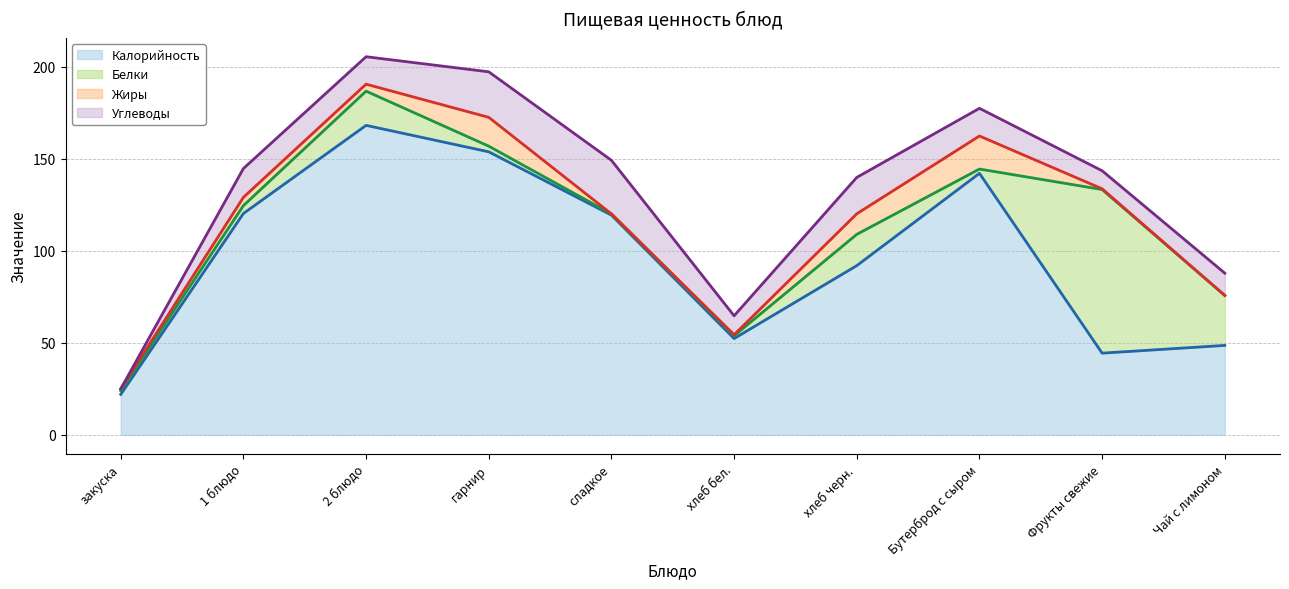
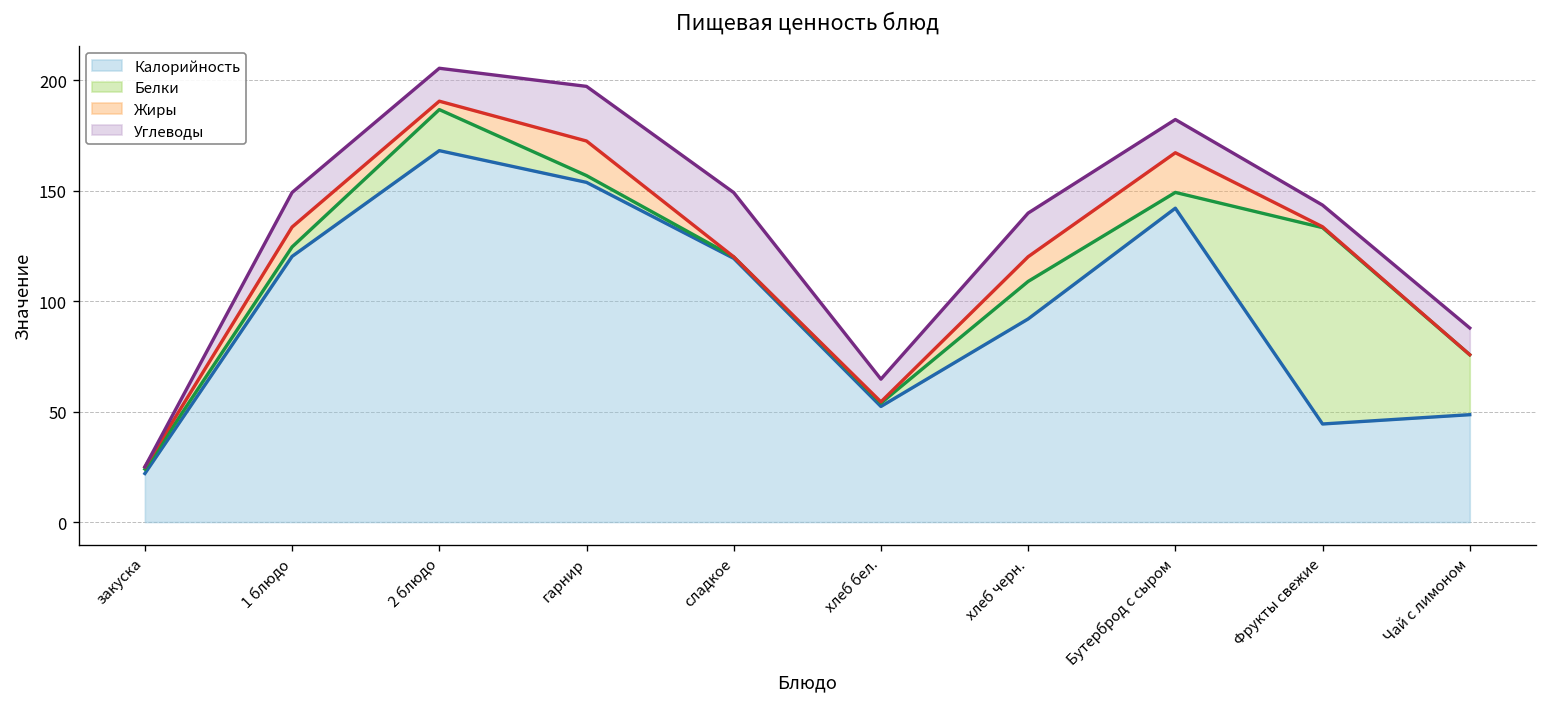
  {
    "Белки": {
      "1 блюдо": 4,
      "2 блюдо": 19,
      "гарнир": 3,
      "хлеб черн.": 17,
-     "Бутерброд с сыром": 2
+     "Бутерброд с сыром": 7
    },
    "Жиры": {
-     "1 блюдо": 5,
+     "1 блюдо": 9,
      "2 блюдо": 4,
      "гарнир": 16,
      "хлеб черн.": 11,
      "Бутерброд с сыром": 18
    }
  }
